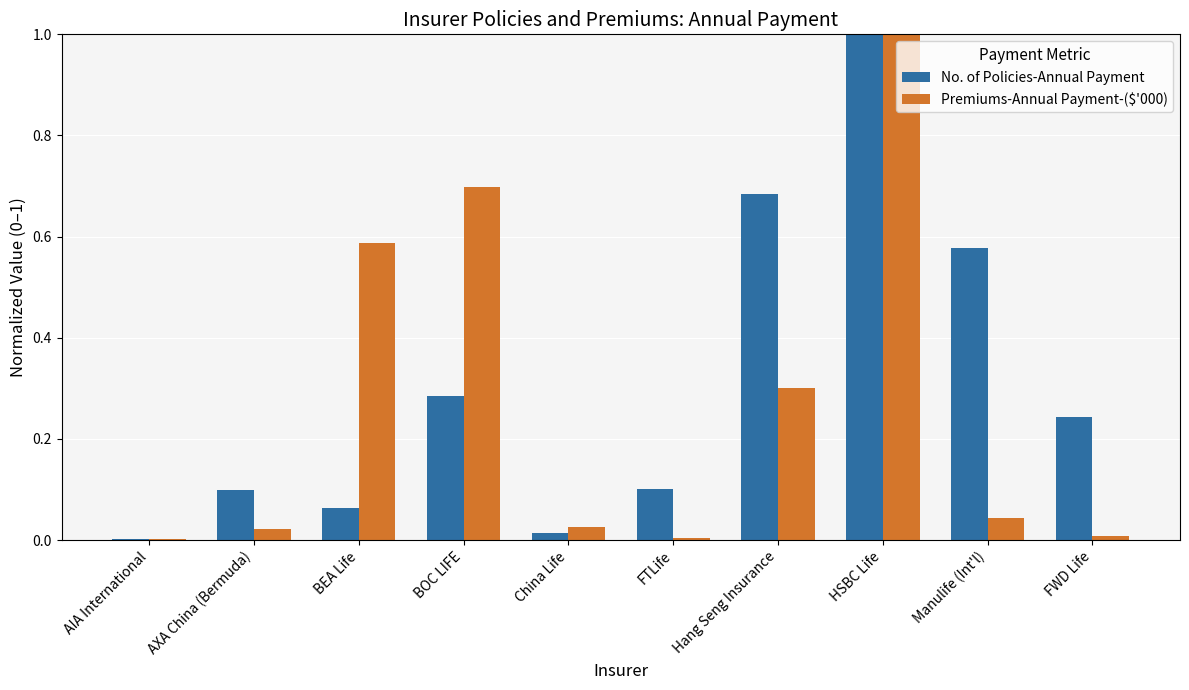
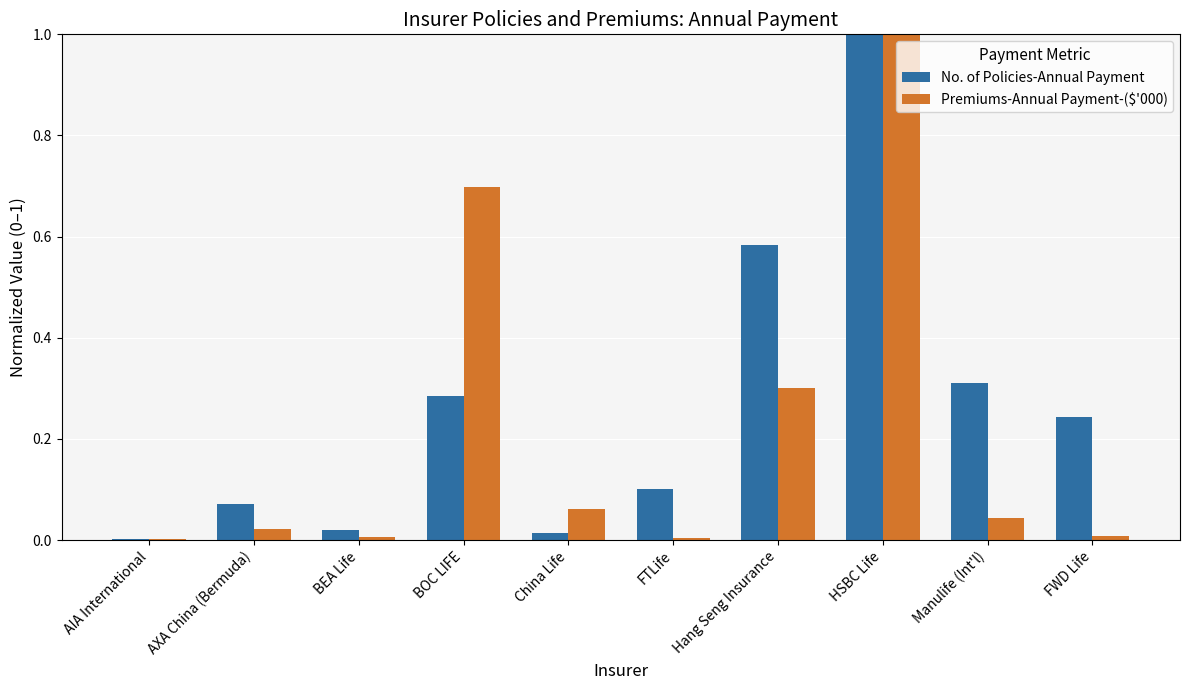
  {
    "No. of Policies-Annual Payment": {
-     "AXA China (Bermuda)": 0.10,
-     "BEA Life": 0.06,
+     "AXA China (Bermuda)": 0.07,
+     "BEA Life": 0.02,
      "BOC LIFE": 0.28,
      "China Life": 0.01,
      "FTLife": 0.10,
-     "Hang Seng Insurance": 0.68,
+     "Hang Seng Insurance": 0.58,
      "HSBC Life": 1.00,
-     "Manulife (Int'l)": 0.58,
+     "Manulife (Int'l)": 0.31,
      "FWD Life": 0.24
    },
    "Premiums-Annual Payment-($'000)": {
      "AXA China (Bermuda)": 0.02,
-     "BEA Life": 0.59,
+     "BEA Life": 0.01,
      "BOC LIFE": 0.70,
-     "China Life": 0.03,
+     "China Life": 0.06,
      "FTLife": 0.00,
      "Hang Seng Insurance": 0.30,
      "HSBC Life": 1.00,
      "Manulife (Int'l)": 0.04,
      "FWD Life": 0.01
    }
  }
